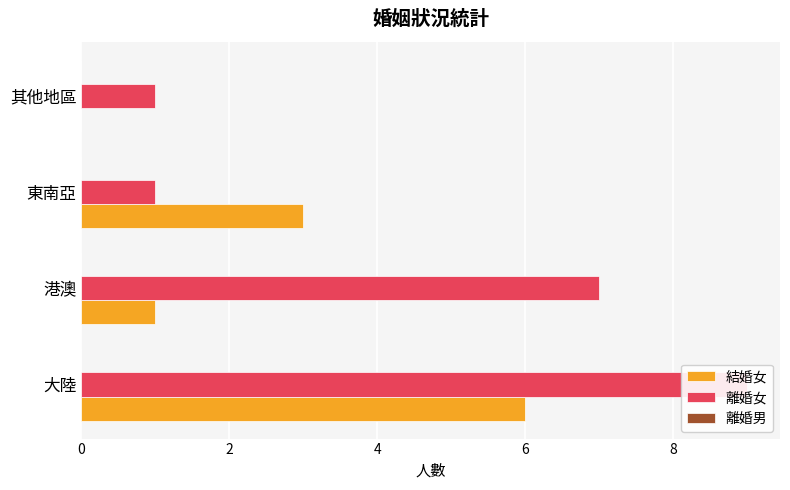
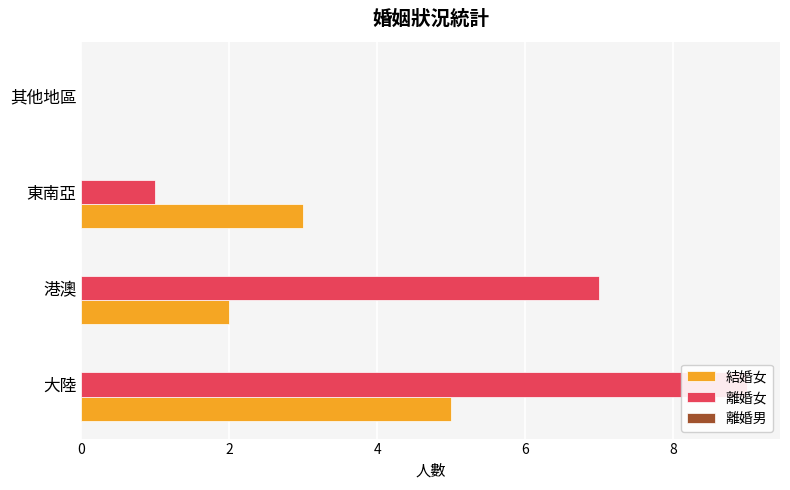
  {
    "結婚女": {
      "其他地區": 0,
      "東南亞": 3,
-     "港澳": 1,
-     "大陸": 6
+     "港澳": 2,
+     "大陸": 5
    },
    "離婚女": {
-     "其他地區": 1,
+     "其他地區": 0,
      "東南亞": 1,
      "港澳": 7
    },
    "離婚男": {
      "其他地區": 0,
      "東南亞": 0,
      "港澳": 0,
      "大陸": 0
    }
  }
